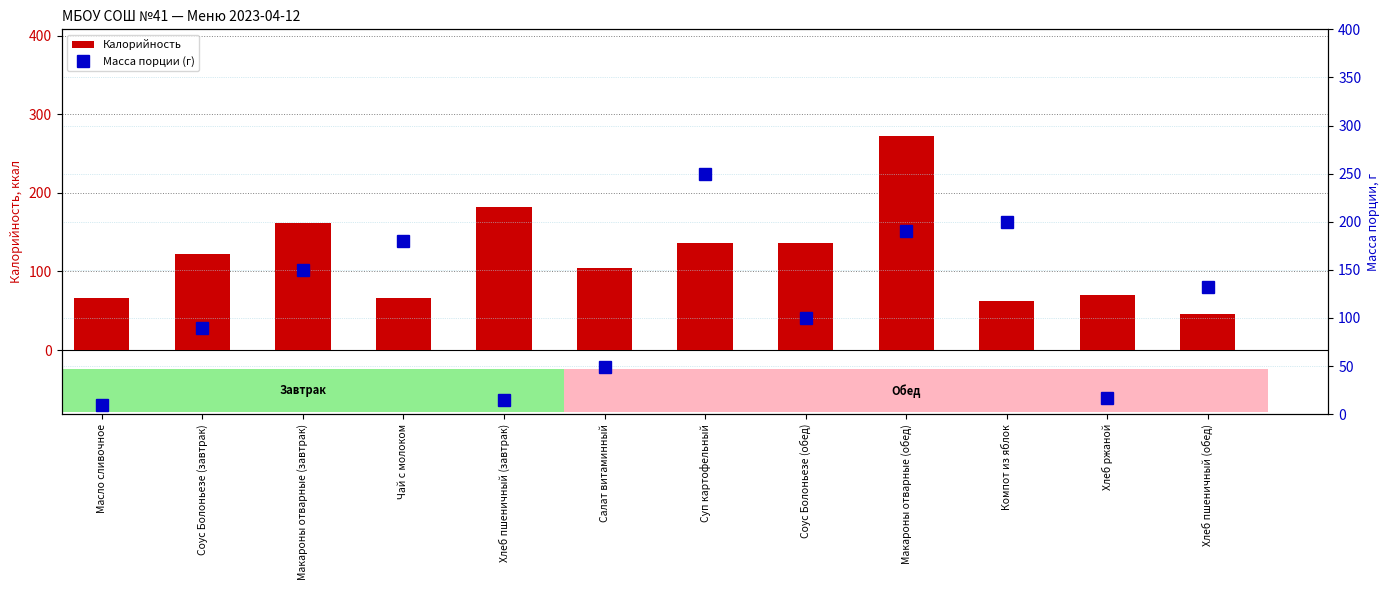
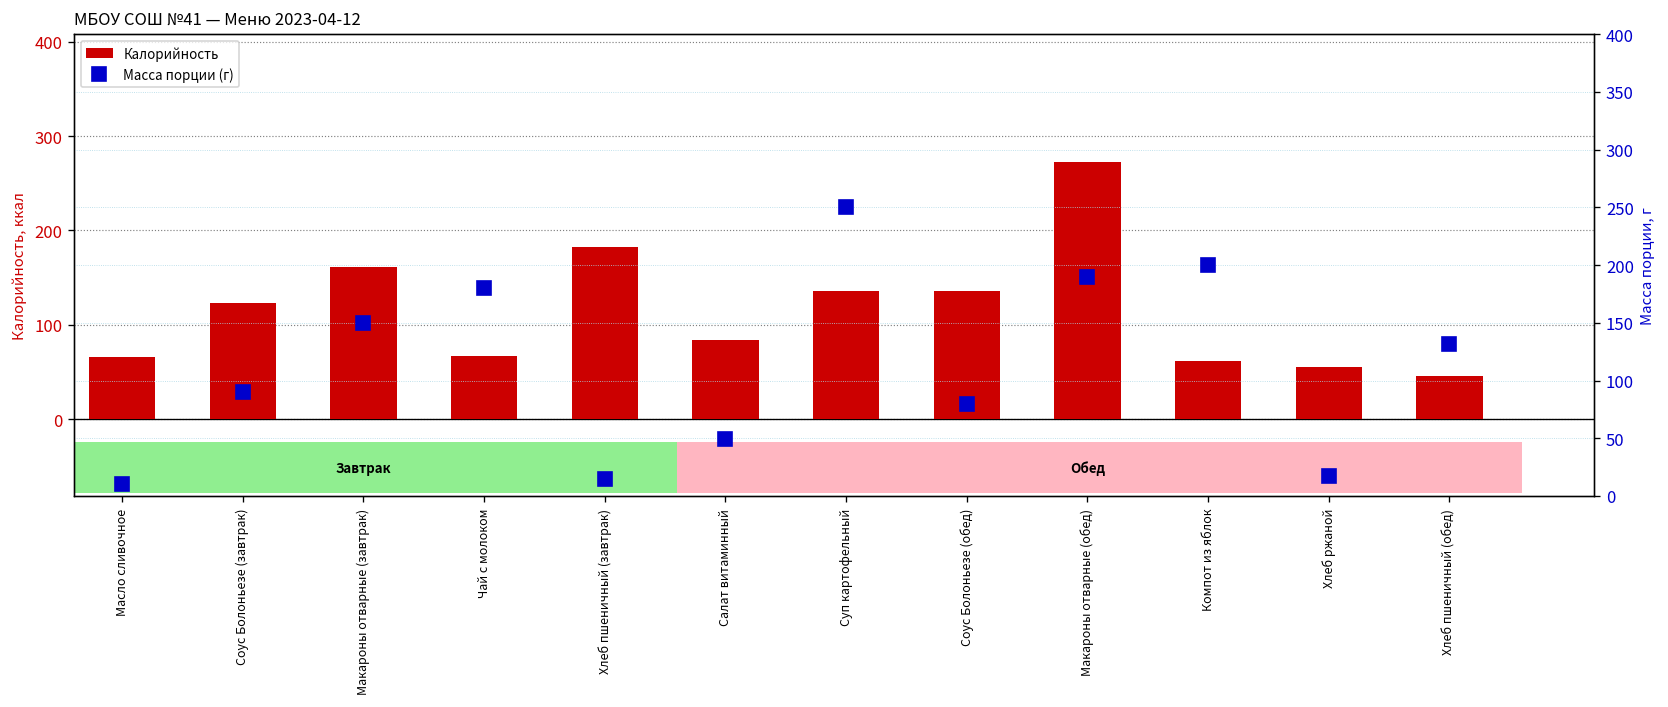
  {
    "Калорийность": {
      "Масло сливочное": 70,
      "Соус Болоньезе (завтрак)": 120,
      "Макароны отварные (завтрак)": 160,
      "Чай с молоком": 70,
      "Хлеб пшеничный (завтрак)": 180,
-     "Салат витаминный": 100,
+     "Салат витаминный": 80,
      "Суп картофельный": 140,
      "Соус Болоньезе (обед)": 140,
      "Макароны отварные (обед)": 270,
      "Компот из яблок": 60,
-     "Хлеб ржаной": 70,
+     "Хлеб ржаной": 60,
      "Хлеб пшеничный (обед)": 50
    },
    "Масса порции (г)": {
      "Масло сливочное": 10,
      "Соус Болоньезе (завтрак)": 90,
      "Макароны отварные (завтрак)": 150,
      "Чай с молоком": 180,
      "Хлеб пшеничный (завтрак)": 20,
      "Салат витаминный": 50,
      "Суп картофельный": 250,
-     "Соус Болоньезе (обед)": 100,
+     "Соус Болоньезе (обед)": 80,
      "Макароны отварные (обед)": 190,
      "Компот из яблок": 200,
      "Хлеб ржаной": 20,
      "Хлеб пшеничный (обед)": 130
    }
  }
